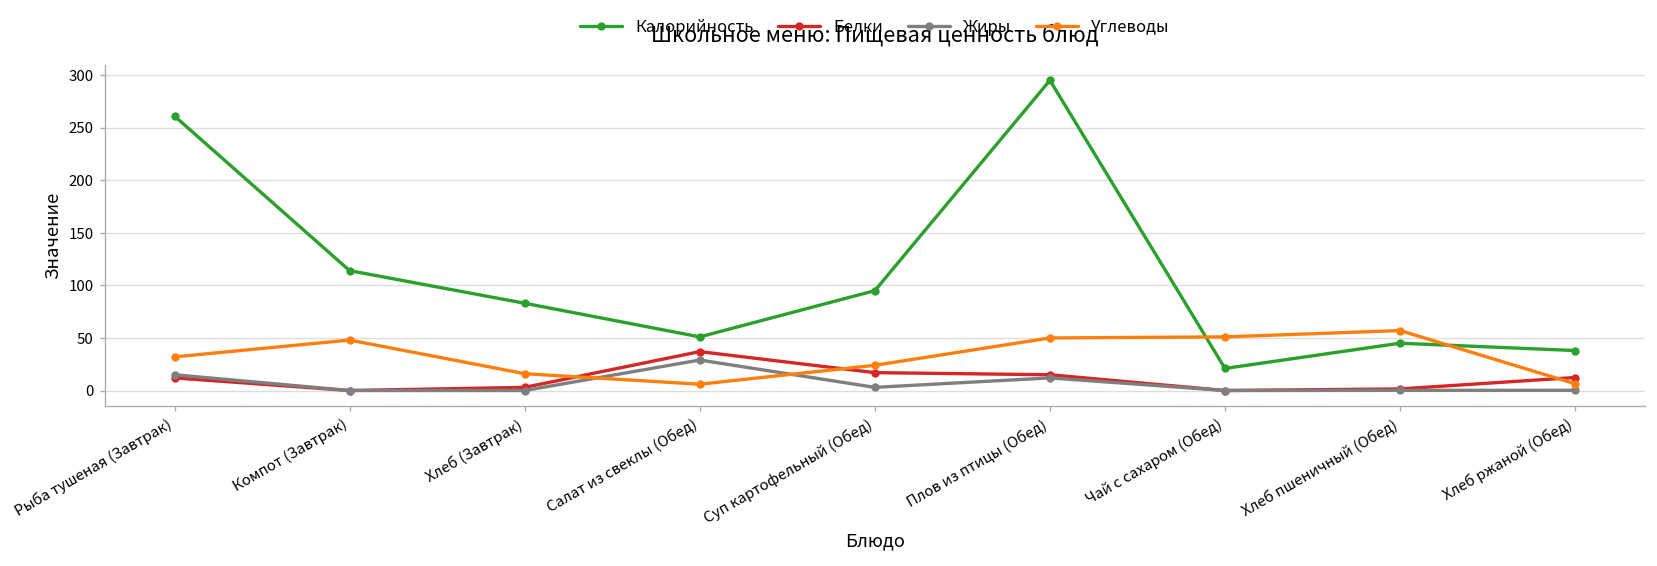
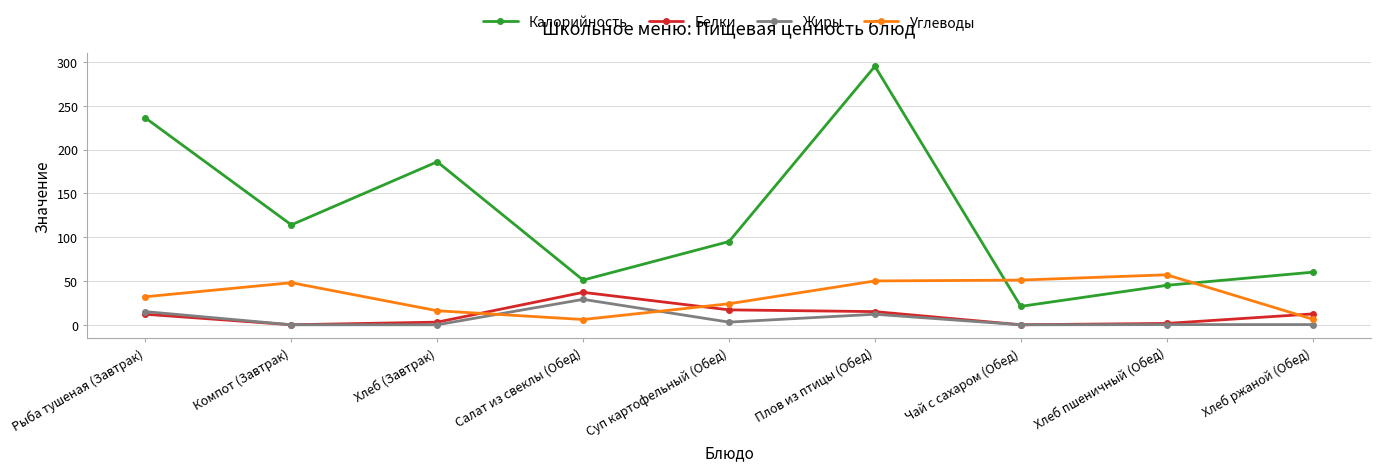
  {
    "Калорийность": {
-     "Рыба тушеная (Завтрак)": 260,
+     "Рыба тушеная (Завтрак)": 240,
      "Компот (Завтрак)": 110,
-     "Хлеб (Завтрак)": 80,
+     "Хлеб (Завтрак)": 190,
      "Салат из свеклы (Обед)": 50,
      "Суп картофельный (Обед)": 100,
      "Плов из птицы (Обед)": 300,
      "Чай с сахаром (Обед)": 20,
      "Хлеб пшеничный (Обед)": 50,
-     "Хлеб ржаной (Обед)": 40
+     "Хлеб ржаной (Обед)": 60
    },
    "Белки": {
      "Рыба тушеная (Завтрак)": 10,
      "Хлеб (Завтрак)": 0,
      "Салат из свеклы (Обед)": 40,
      "Суп картофельный (Обед)": 20,
      "Плов из птицы (Обед)": 20,
      "Хлеб ржаной (Обед)": 10
    },
    "Жиры": {
      "Рыба тушеная (Завтрак)": 20,
      "Хлеб (Завтрак)": 0,
      "Салат из свеклы (Обед)": 30,
      "Суп картофельный (Обед)": 0,
      "Плов из птицы (Обед)": 10,
      "Хлеб ржаной (Обед)": 0
    },
    "Углеводы": {
      "Рыба тушеная (Завтрак)": 30,
      "Компот (Завтрак)": 50,
      "Хлеб (Завтрак)": 20,
      "Салат из свеклы (Обед)": 10,
      "Суп картофельный (Обед)": 20,
      "Плов из птицы (Обед)": 50,
      "Чай с сахаром (Обед)": 50,
      "Хлеб пшеничный (Обед)": 60,
      "Хлеб ржаной (Обед)": 10
    }
  }
